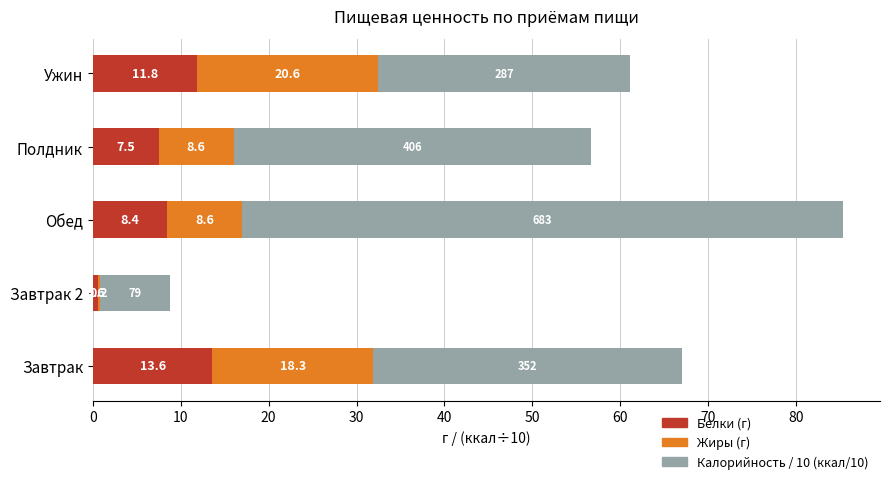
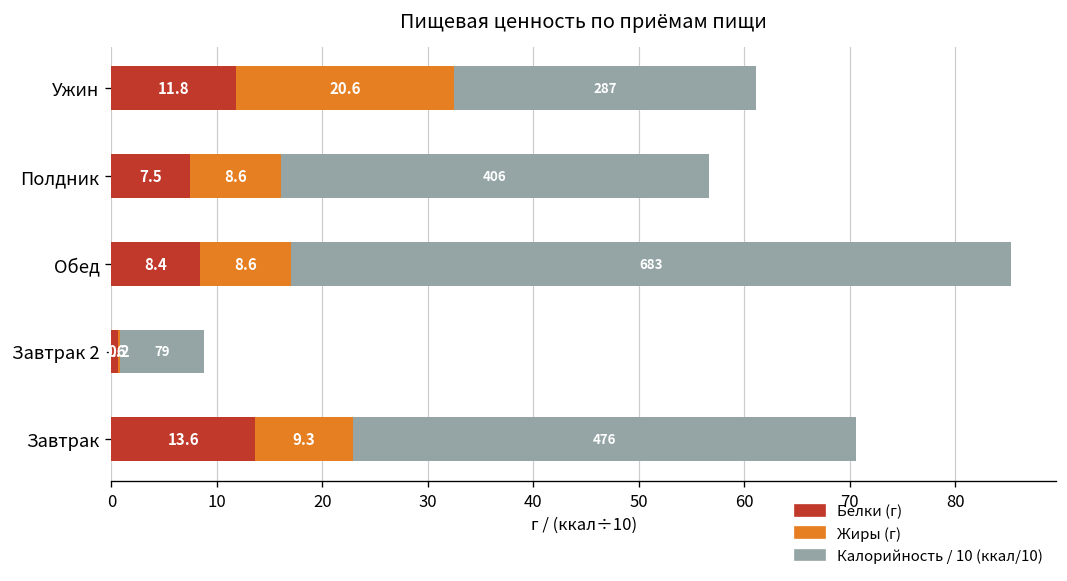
  {
    "Белки (г)": {
      "Ужин": 11.8,
      "Полдник": 7.5,
      "Обед": 8.4,
      "Завтрак": 13.6
    },
    "Жиры (г)": {
      "Ужин": 20.6,
      "Полдник": 8.6,
      "Обед": 8.6,
      "Завтрак 2": 0.2,
-     "Завтрак": 18.3
+     "Завтрак": 9.3
    },
    "Калорийность / 10 (ккал/10)": {
-     "Завтрак": 352
+     "Завтрак": 476
    }
  }
